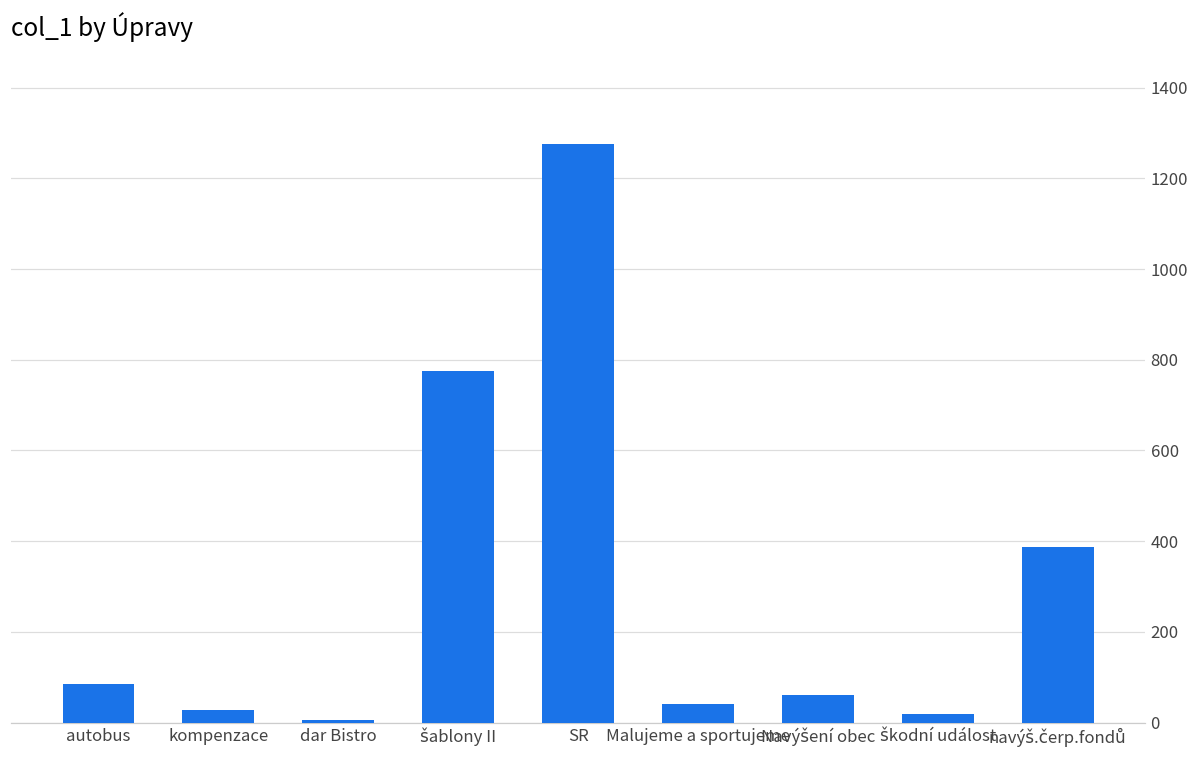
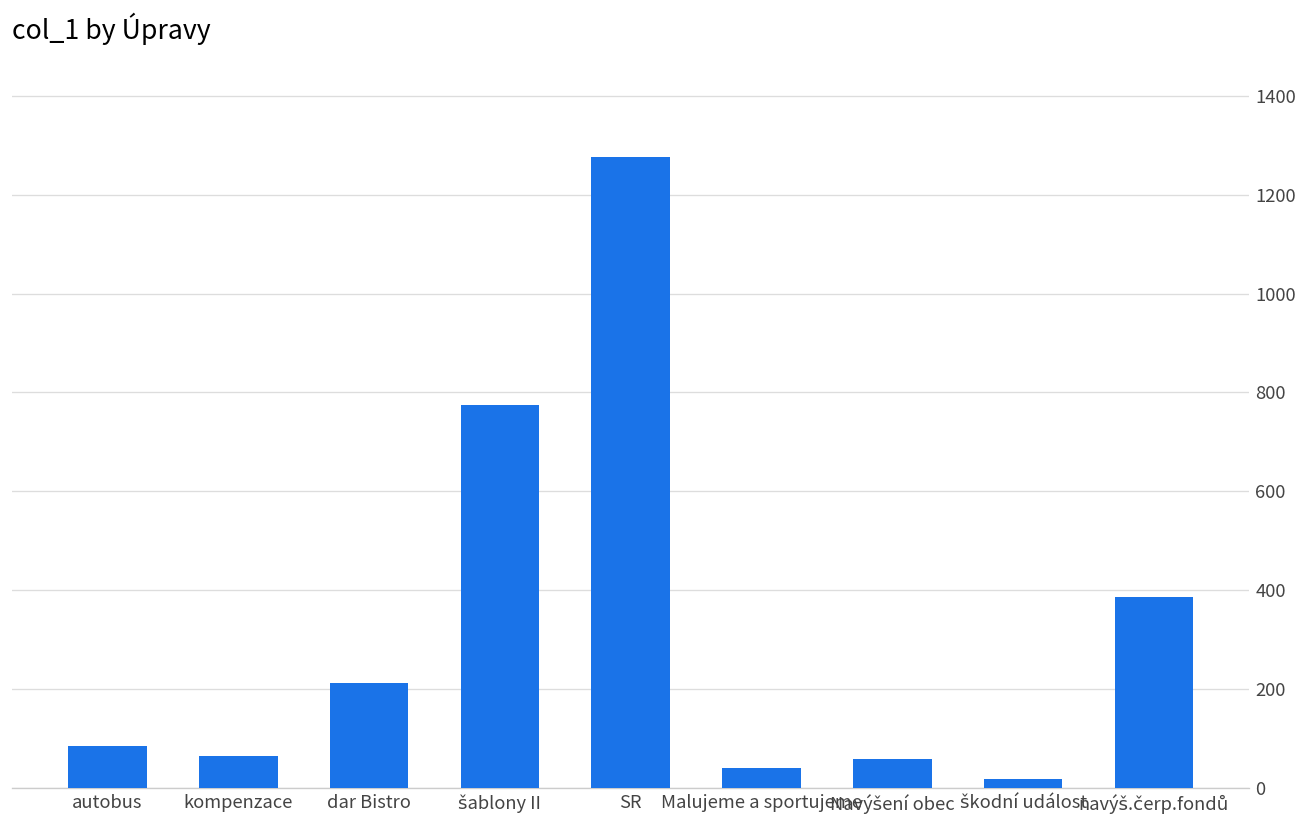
  {
    "autobus": 90,
-   "kompenzace": 30,
-   "dar Bistro": 10,
+   "kompenzace": 70,
+   "dar Bistro": 210,
    "šablony II": 770,
    "SR": 1280,
    "škodní událost": 20,
    "navýš.čerp.fondů": 390
  }
